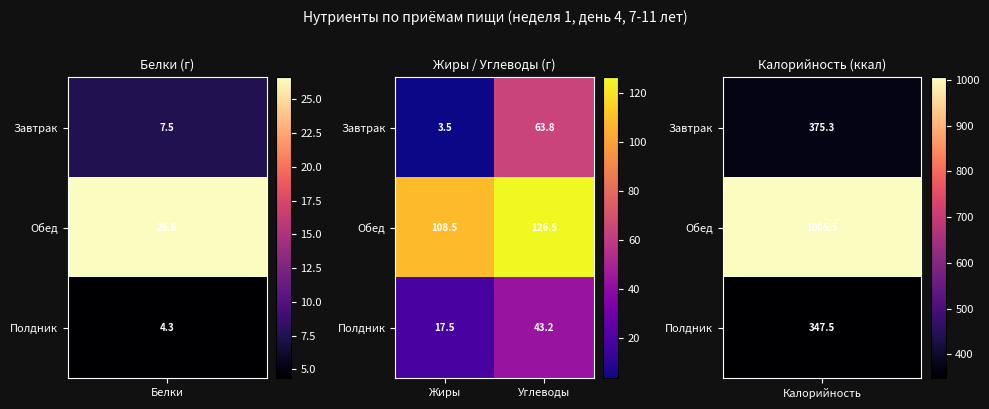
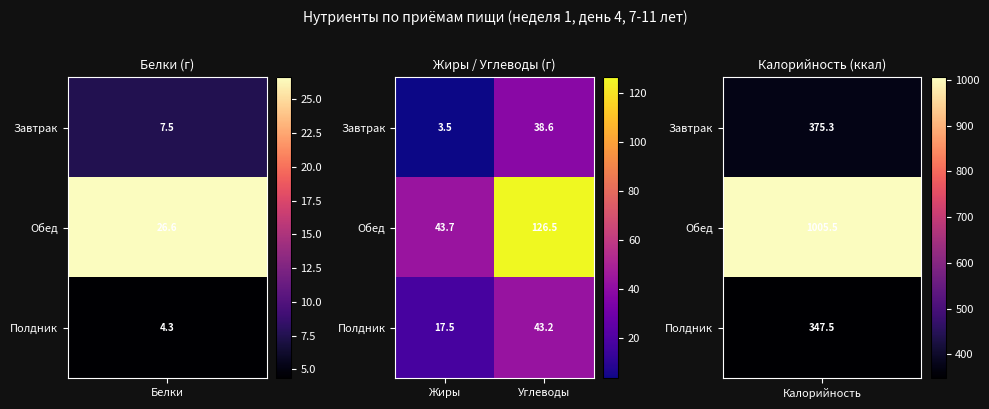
  {
    "Белки (г)": {
      "Завтрак": {
        "Белки": 7.5
      },
      "Обед": {
        "Белки": 26.6
      },
      "Полдник": {
        "Белки": 4.3
      }
    },
    "Жиры / Углеводы (г)": {
      "Завтрак": {
        "Жиры": 3.5,
-       "Углеводы": 63.8
+       "Углеводы": 38.6
      },
      "Обед": {
-       "Жиры": 108.5,
+       "Жиры": 43.7,
        "Углеводы": 126.5
      },
      "Полдник": {
        "Жиры": 17.5,
        "Углеводы": 43.2
      }
    },
    "Калорийность (ккал)": {
      "Завтрак": {
        "Калорийность": 375.3
      },
      "Обед": {
        "Калорийность": 1005.5
      },
      "Полдник": {
        "Калорийность": 347.5
      }
    }
  }
